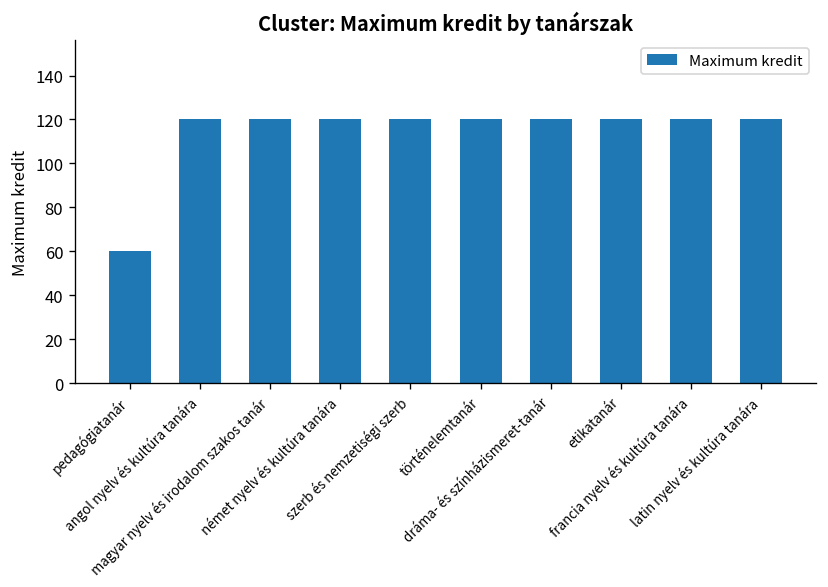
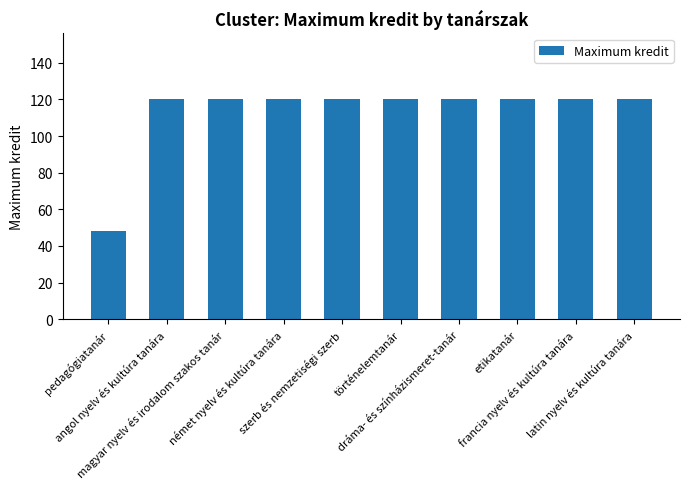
  {
-   "pedagógiatanár": 60,
+   "pedagógiatanár": 48,
    "angol nyelv és kultúra tanára": 120,
    "magyar nyelv és irodalom szakos tanár": 120,
    "német nyelv és kultúra tanára": 120,
    "szerb és nemzetiségi szerb": 120,
    "történelemtanár": 120,
    "dráma- és színházismeret-tanár": 120,
    "etikatanár": 120,
    "francia nyelv és kultúra tanára": 120,
    "latin nyelv és kultúra tanára": 120
  }
